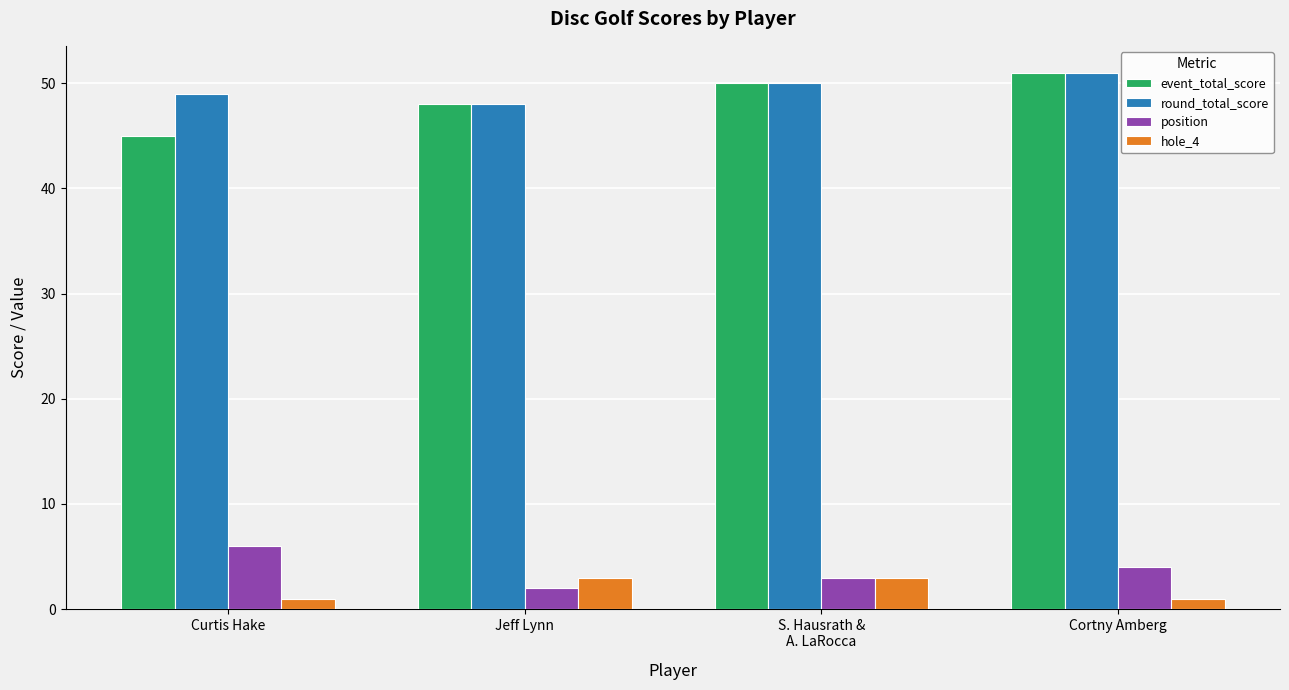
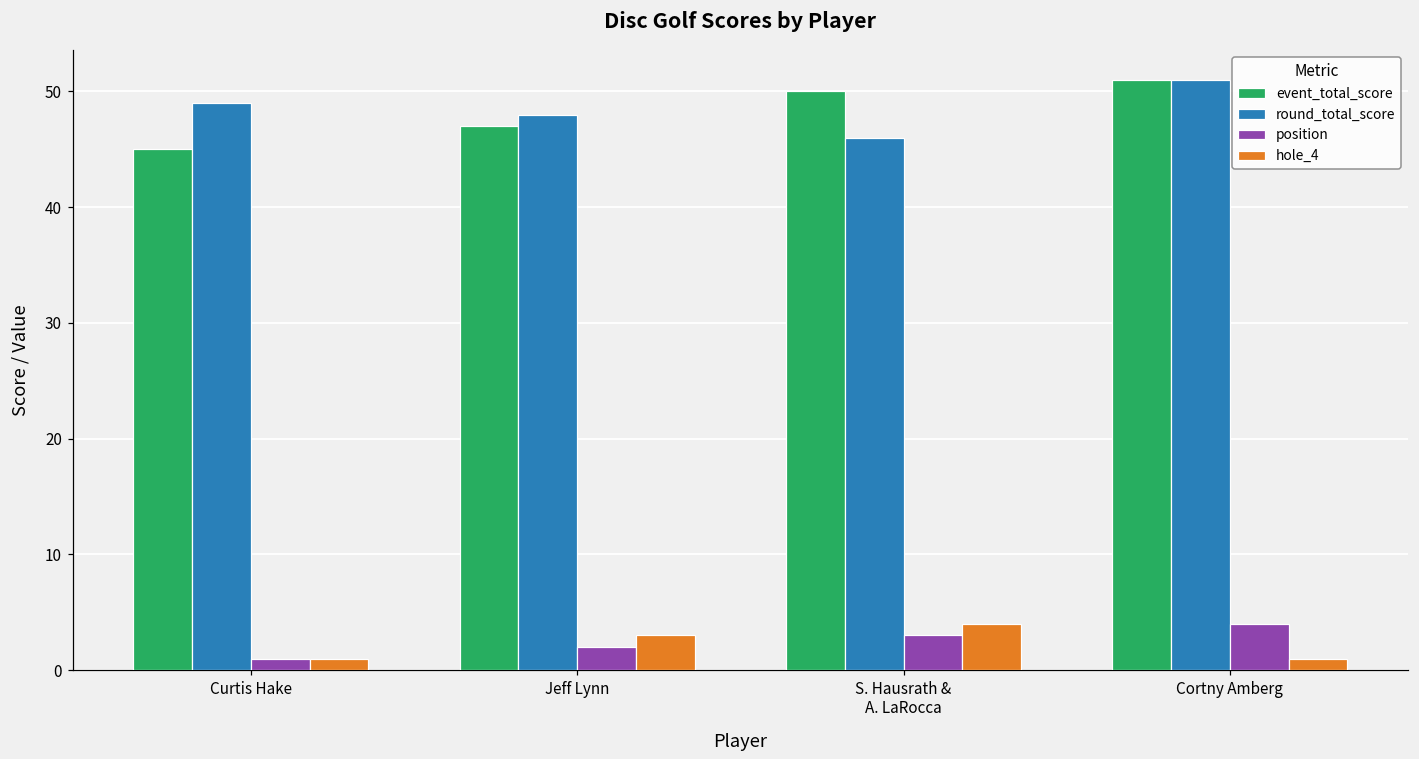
  {
    "event_total_score": {
      "Curtis Hake": 45,
-     "Jeff Lynn": 48,
+     "Jeff Lynn": 47,
      "S. Hausrath & A. LaRocca": 50,
      "Cortny Amberg": 51
    },
    "round_total_score": {
      "Curtis Hake": 49,
      "Jeff Lynn": 48,
-     "S. Hausrath & A. LaRocca": 50,
+     "S. Hausrath & A. LaRocca": 46,
      "Cortny Amberg": 51
    },
    "position": {
-     "Curtis Hake": 6,
+     "Curtis Hake": 1,
      "Jeff Lynn": 2,
      "S. Hausrath & A. LaRocca": 3,
      "Cortny Amberg": 4
    },
    "hole_4": {
      "Curtis Hake": 1,
      "Jeff Lynn": 3,
-     "S. Hausrath & A. LaRocca": 3,
+     "S. Hausrath & A. LaRocca": 4,
      "Cortny Amberg": 1
    }
  }
